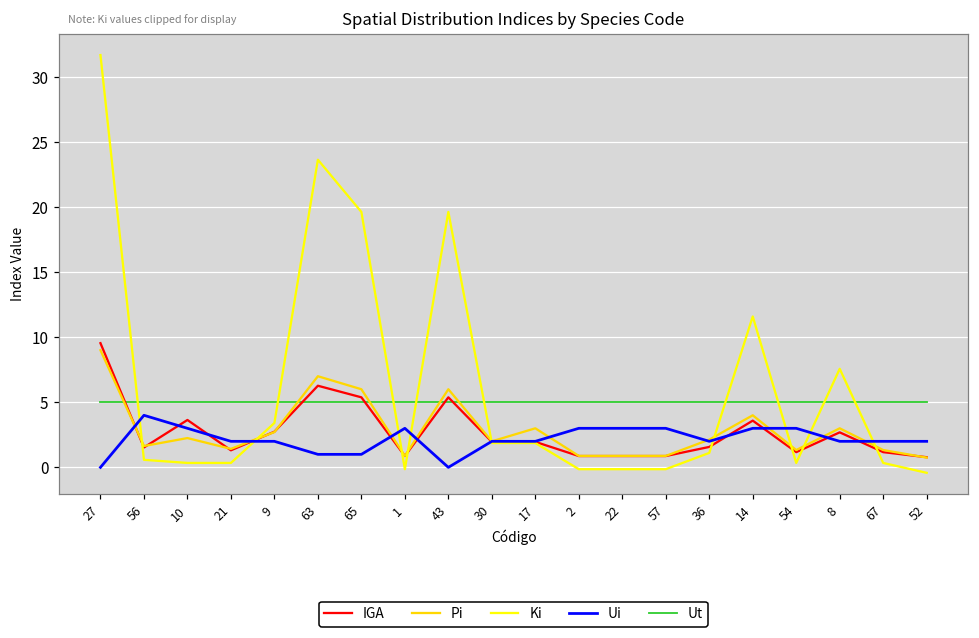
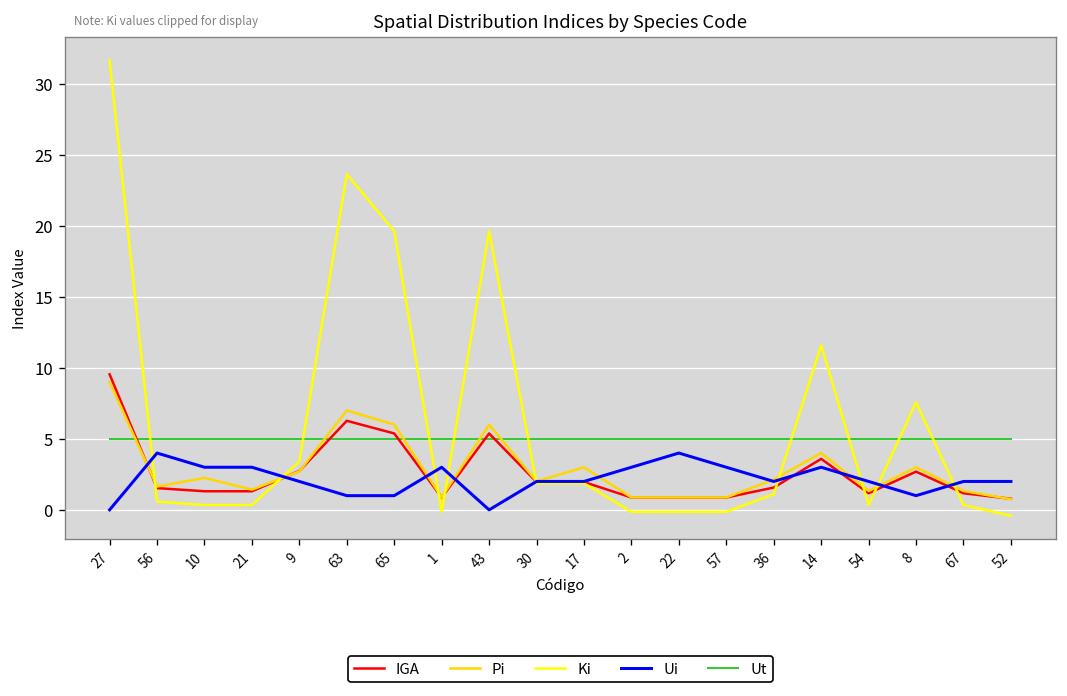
  {
    "IGA": {
      "27": 9.5,
-     "10": 3.6,
+     "10": 1.3,
      "63": 6.3,
      "65": 5.4,
      "43": 5.4,
      "36": 1.6,
      "14": 3.6,
      "8": 2.7
    },
    "Ui": {
      "27": 0,
      "56": 4,
      "10": 3,
-     "21": 2,
+     "21": 3,
      "9": 2,
      "63": 1,
      "65": 1,
      "1": 3,
      "43": 0,
      "2": 3,
-     "22": 3,
+     "22": 4,
      "57": 3,
      "14": 3,
-     "54": 3,
-     "8": 2,
+     "54": 2,
+     "8": 1,
      "67": 2,
      "52": 2
    },
    "Ut": {
      "27": 5.0,
      "56": 5.0,
      "10": 5.0,
      "21": 5.0,
      "9": 5.0,
      "63": 5.0,
      "65": 5.0,
      "1": 5.0,
      "43": 5.0,
      "30": 5.0,
      "17": 5.0,
      "2": 5.0,
      "22": 5.0,
      "57": 5.0,
      "36": 5.0,
      "14": 5.0,
      "54": 5.0,
      "8": 5.0,
      "67": 5.0,
      "52": 5.0
    }
  }
